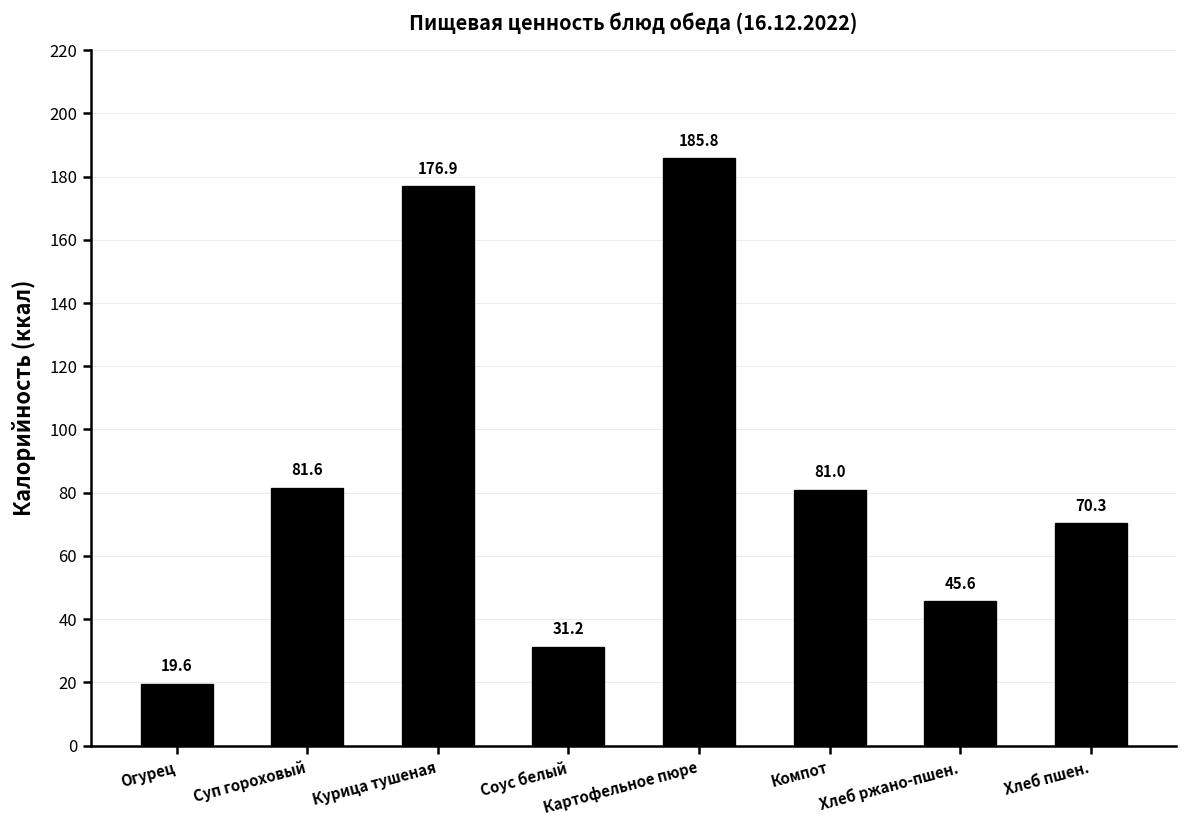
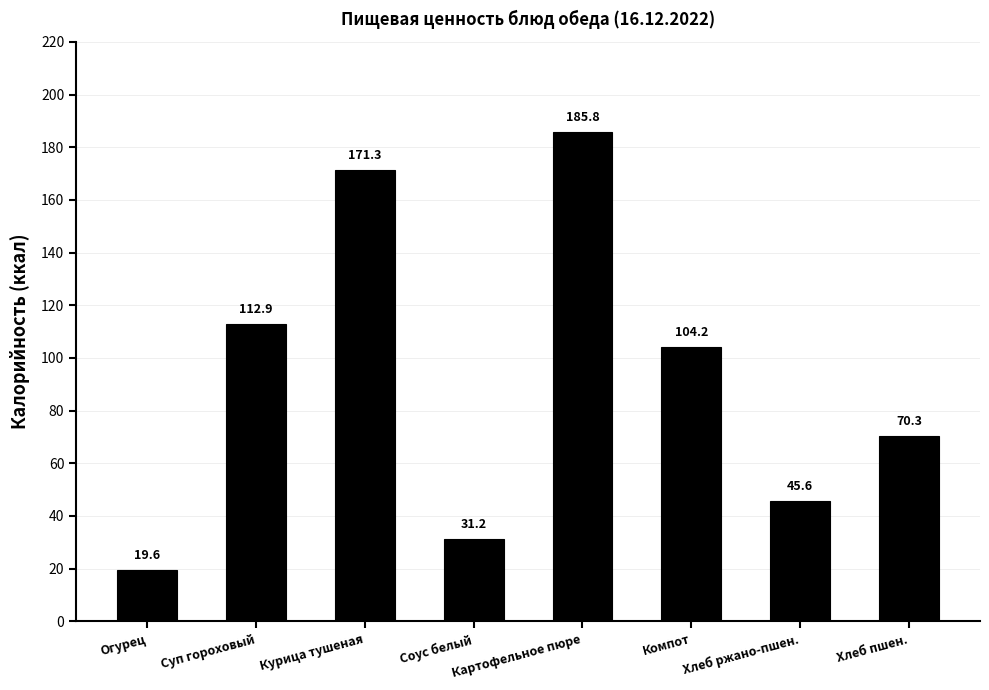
  {
    "Огурец": 19.6,
-   "Суп гороховый": 81.6,
-   "Курица тушеная": 176.9,
+   "Суп гороховый": 112.9,
+   "Курица тушеная": 171.3,
    "Соус белый": 31.2,
    "Картофельное пюре": 185.8,
-   "Компот": 81.0,
+   "Компот": 104.2,
    "Хлеб ржано-пшен.": 45.6,
    "Хлеб пшен.": 70.3
  }
